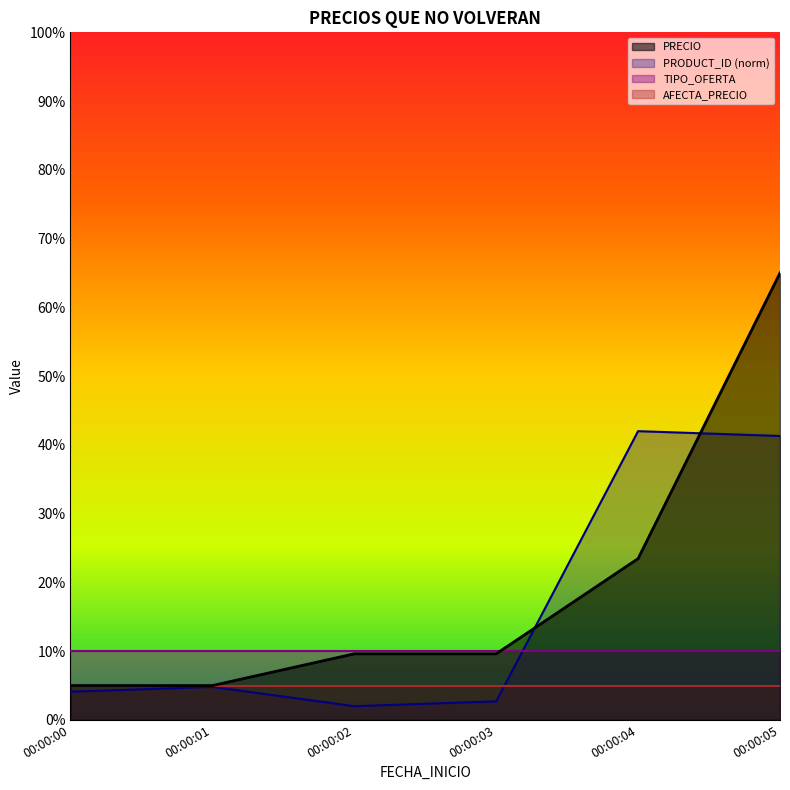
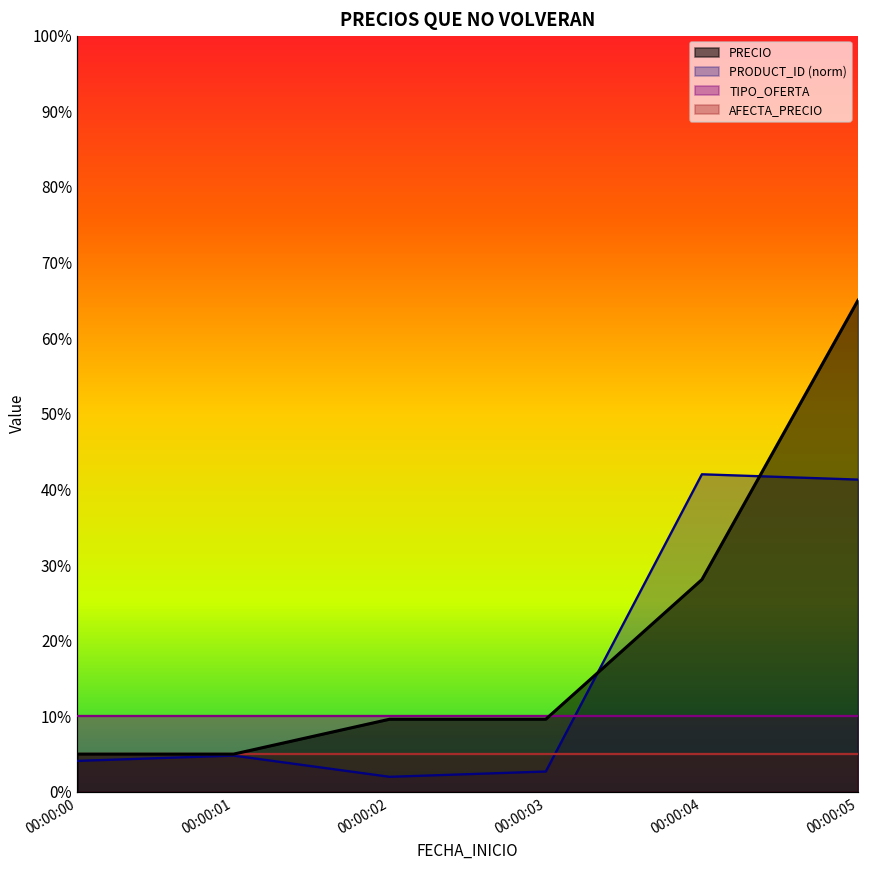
  {
    "PRECIO": {
      "00:00:02": "10%",
      "00:00:03": "10%",
-     "00:00:04": "23%",
+     "00:00:04": "28%",
      "00:00:05": "65%"
    },
    "AFECTA_PRECIO": {
      "00:00:02": "5%",
      "00:00:03": "5%",
      "00:00:04": "5%",
      "00:00:05": "5%"
    }
  }
